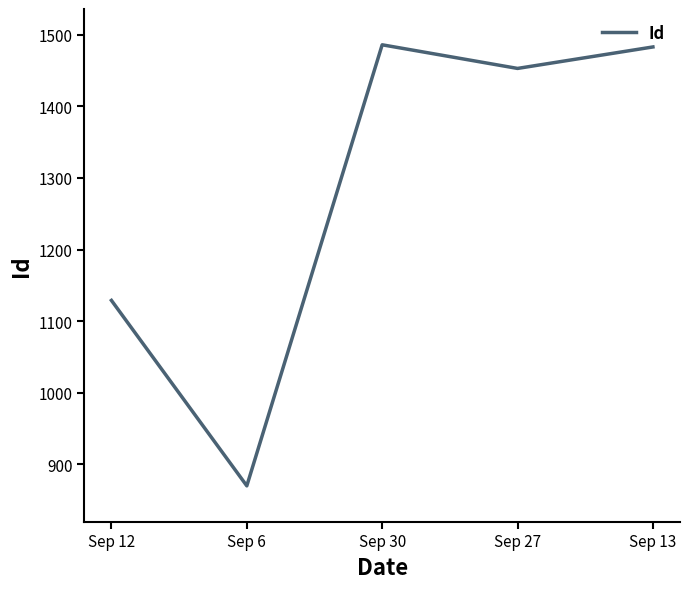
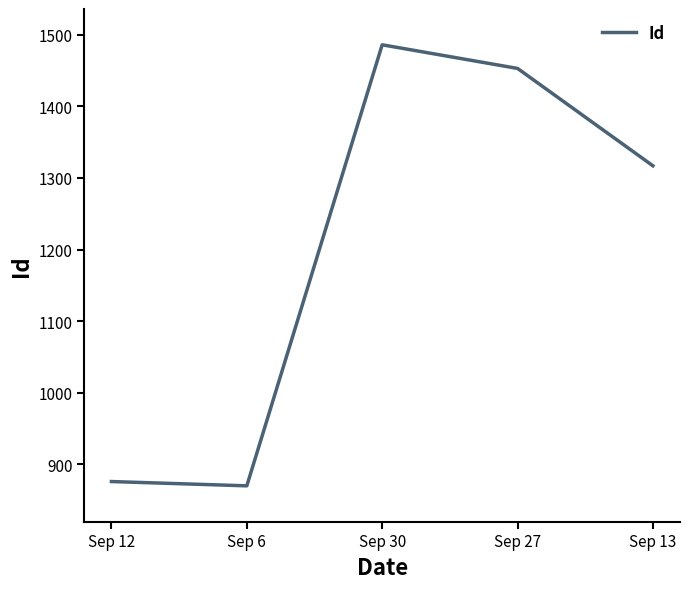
  {
-   "Sep 12": 1130,
+   "Sep 12": 880,
    "Sep 6": 870,
    "Sep 30": 1490,
    "Sep 27": 1450,
-   "Sep 13": 1480
+   "Sep 13": 1320
  }
